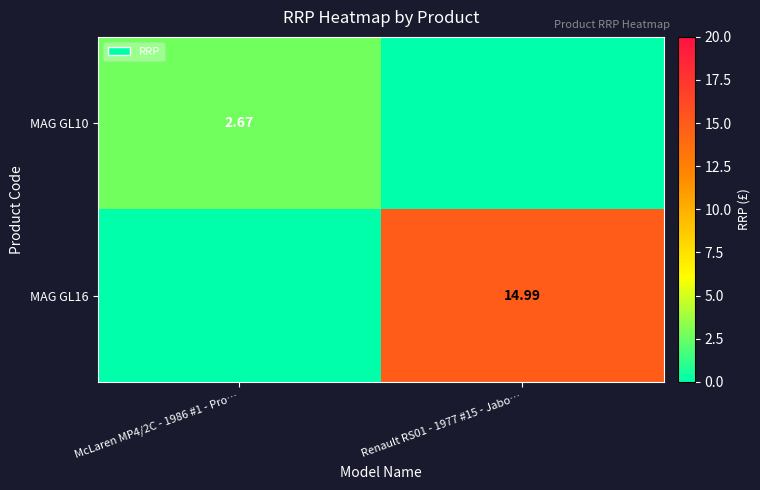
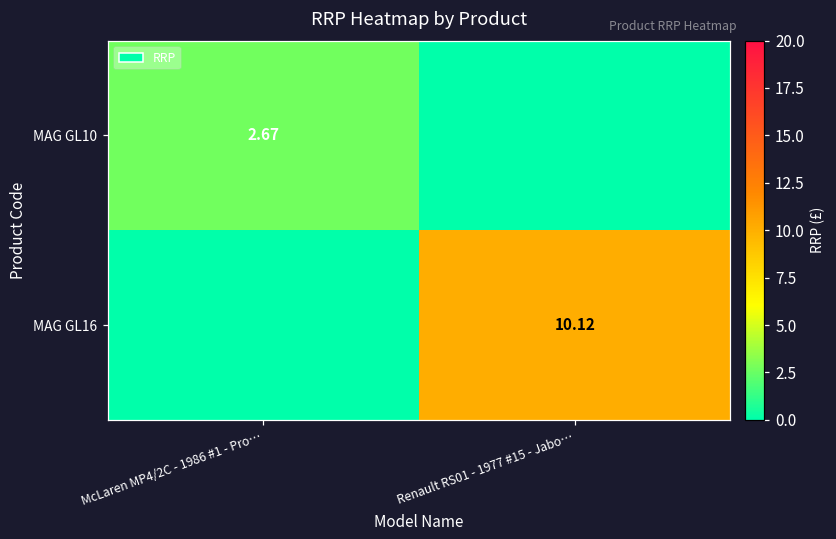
  {
    "MAG GL10": {
      "McLaren MP4/2C - 1986 #1 - Pro…": 2.67
    },
    "MAG GL16": {
-     "Renault RS01 - 1977 #15 - Jabo…": 14.99
+     "Renault RS01 - 1977 #15 - Jabo…": 10.12
    }
  }
